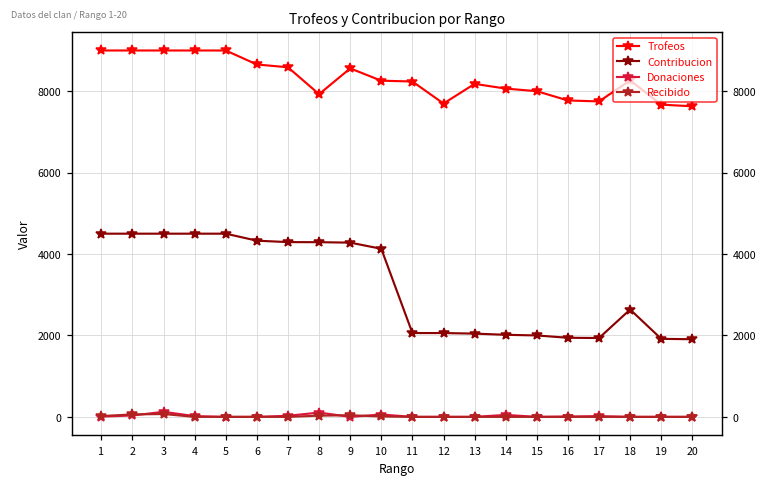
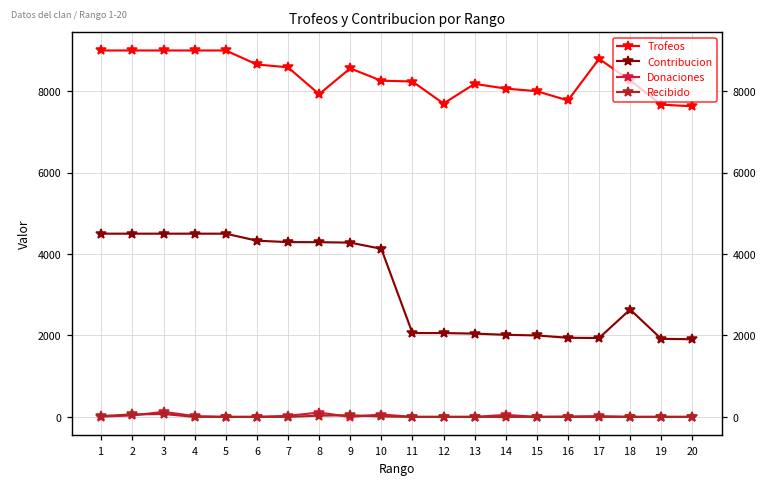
  {
    "Trofeos": {
      "1": 9000,
      "2": 9000,
      "3": 9000,
      "4": 9000,
      "5": 9000,
      "6": 8700,
      "7": 8600,
      "8": 7900,
      "9": 8600,
      "10": 8300,
      "11": 8200,
      "12": 7700,
      "13": 8200,
      "14": 8100,
      "15": 8000,
      "16": 7800,
-     "17": 7700,
+     "17": 8800,
      "20": 7600
    },
    "Contribucion": {
      "1": 4500,
      "2": 4500,
      "3": 4500,
      "4": 4500,
      "5": 4500,
      "6": 4300,
      "7": 4300,
      "8": 4300,
      "9": 4300,
      "10": 4100,
      "11": 2100,
      "12": 2100,
      "13": 2000,
      "14": 2000,
      "15": 2000,
      "16": 1900,
      "17": 1900,
      "18": 2600,
      "19": 1900,
      "20": 1900
    }
  }
